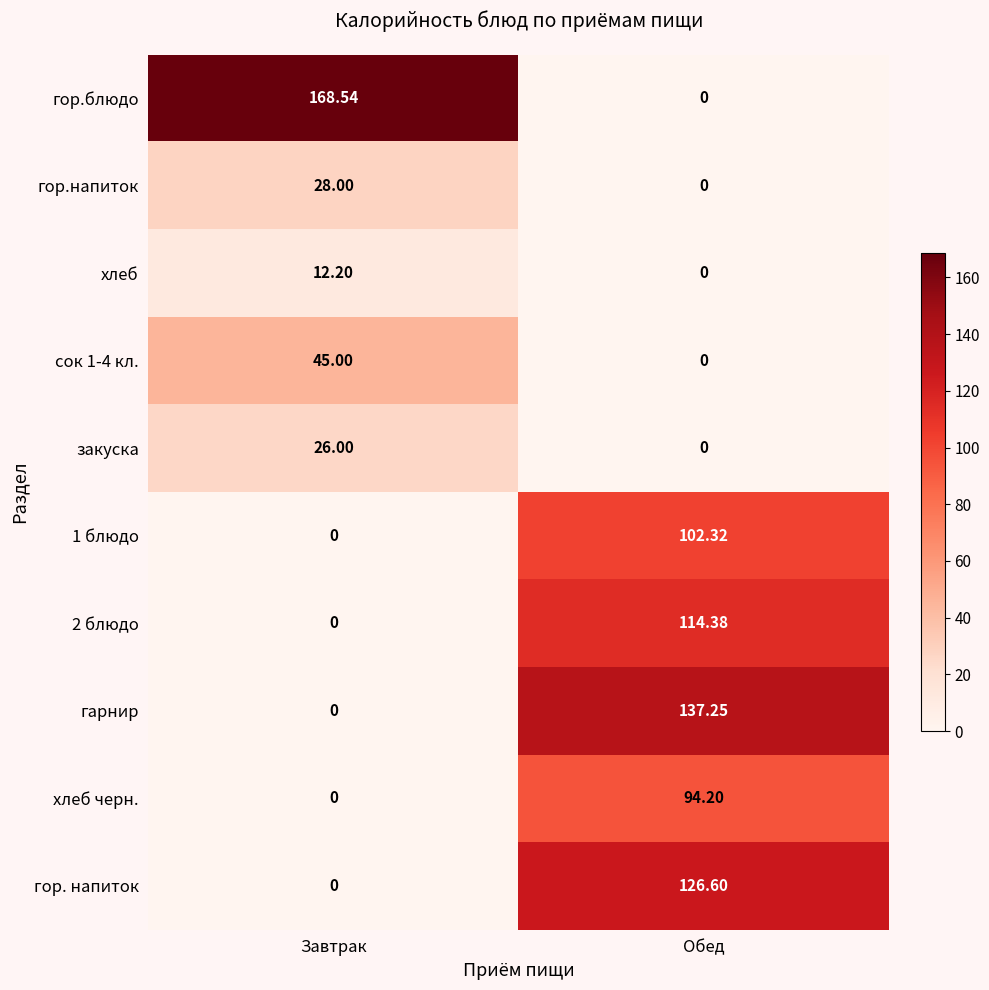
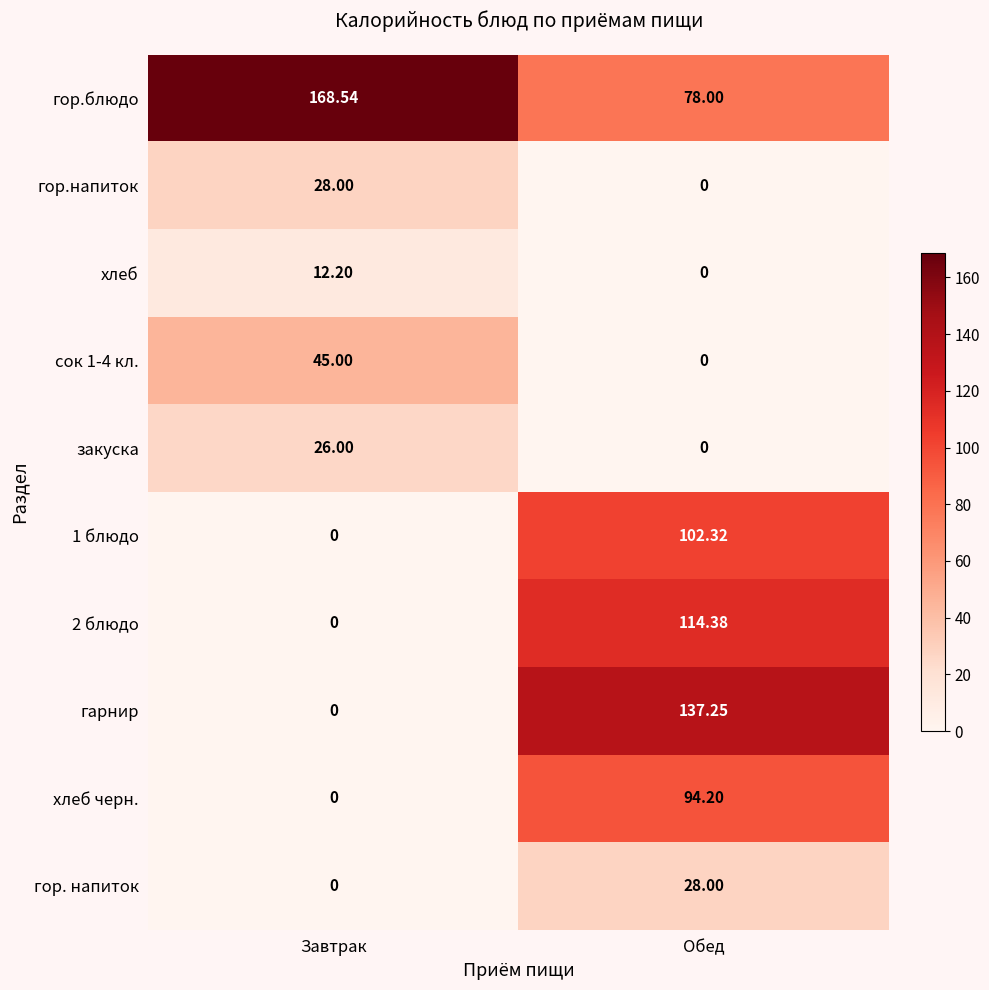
  {
    "гор.блюдо": {
      "Завтрак": 168.54,
-     "Обед": 0
+     "Обед": 78.00
    },
    "гор.напиток": {
      "Завтрак": 28.00,
      "Обед": 0
    },
    "хлеб": {
      "Завтрак": 12.20,
      "Обед": 0
    },
    "сок 1-4 кл.": {
      "Завтрак": 45.00,
      "Обед": 0
    },
    "закуска": {
      "Завтрак": 26.00,
      "Обед": 0
    },
    "1 блюдо": {
      "Завтрак": 0,
      "Обед": 102.32
    },
    "2 блюдо": {
      "Завтрак": 0,
      "Обед": 114.38
    },
    "гарнир": {
      "Завтрак": 0,
      "Обед": 137.25
    },
    "хлеб черн.": {
      "Завтрак": 0,
      "Обед": 94.20
    },
    "гор. напиток": {
      "Завтрак": 0,
-     "Обед": 126.60
+     "Обед": 28.00
    }
  }
